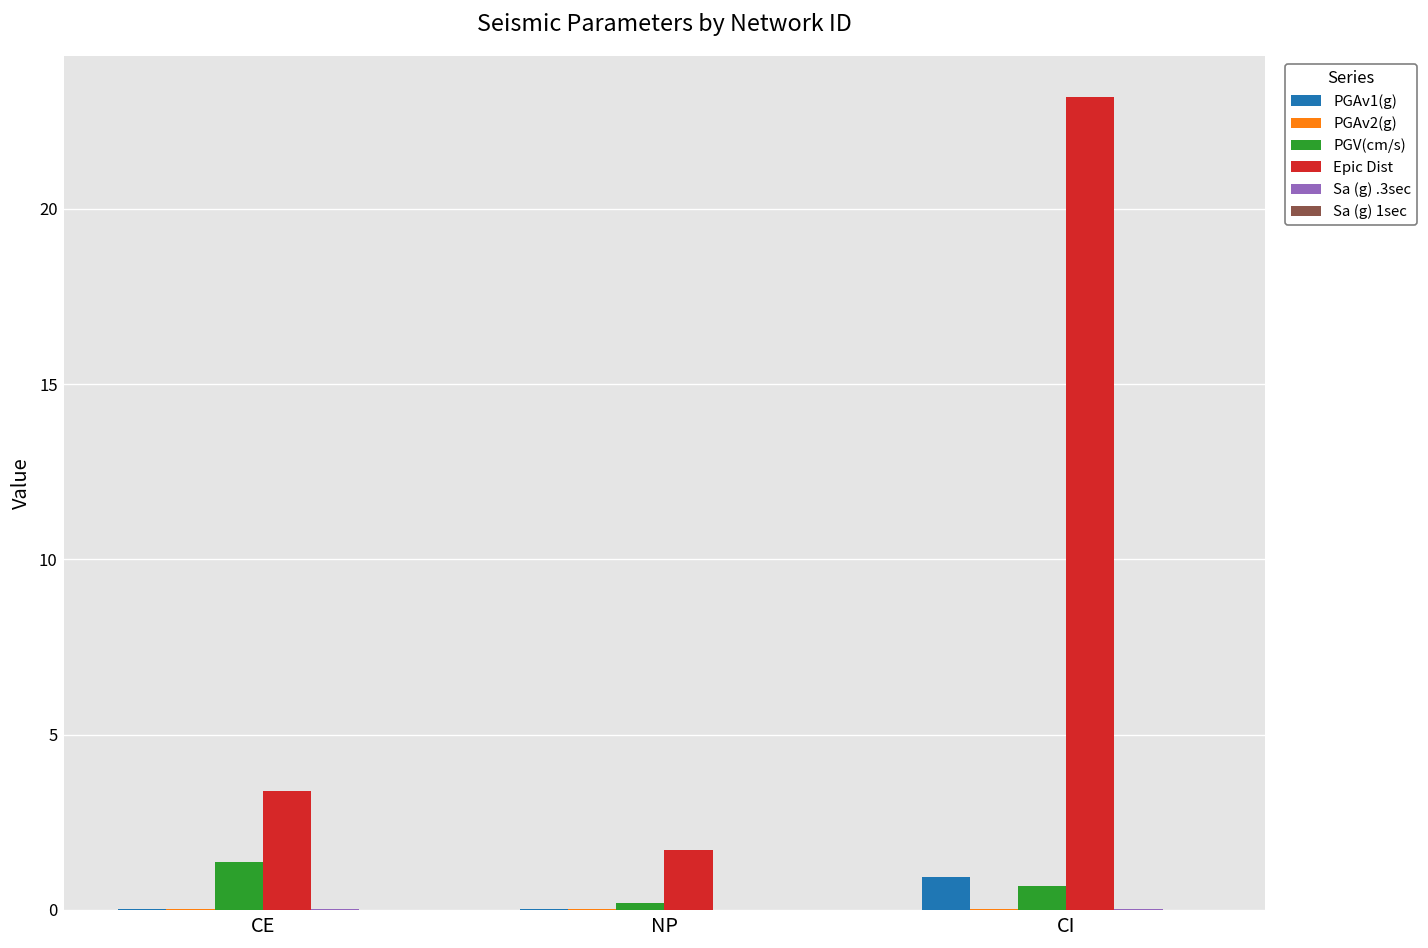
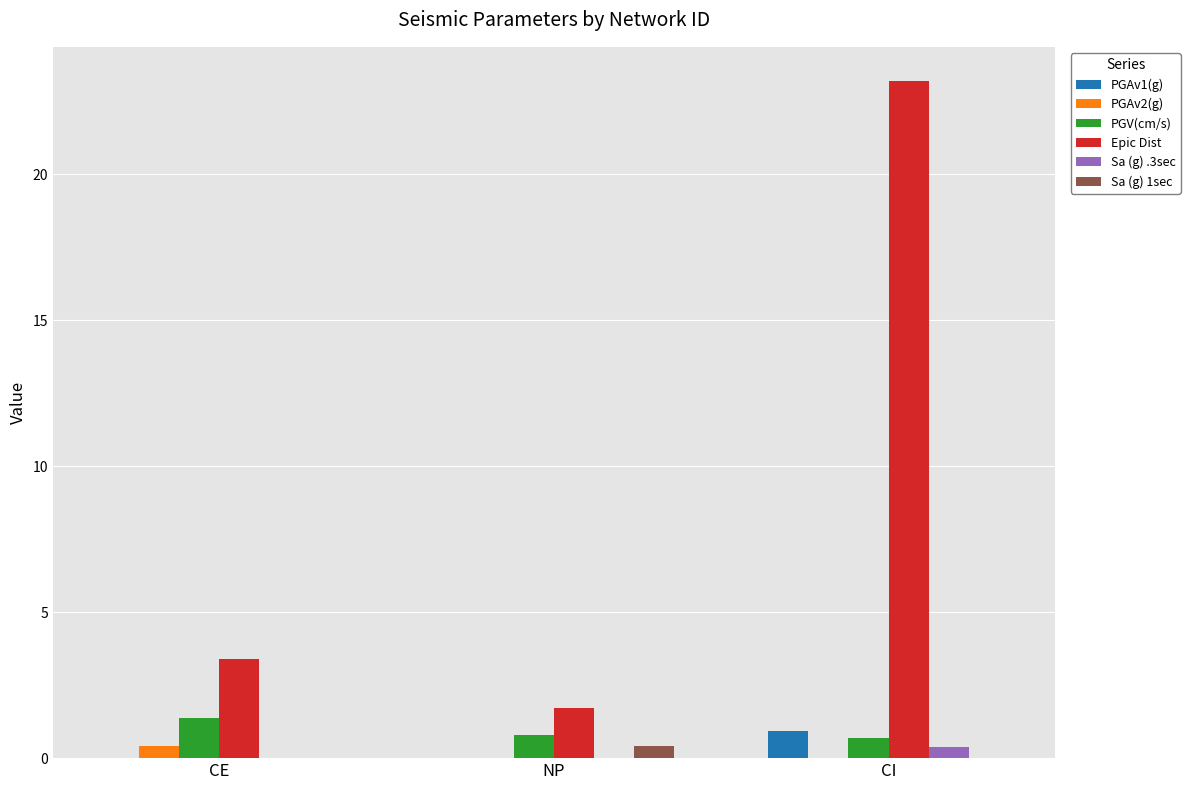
  {
    "PGAv1(g)": {
      "CI": 0.9
    },
    "PGAv2(g)": {
-     "CE": 0.0
+     "CE": 0.4
    },
    "PGV(cm/s)": {
      "CE": 1.4,
-     "NP": 0.2,
+     "NP": 0.8,
      "CI": 0.7
    },
    "Epic Dist": {
      "CE": 3.4,
      "NP": 1.7,
      "CI": 23.2
    },
    "Sa (g) .3sec": {
-     "CI": 0.0
+     "CI": 0.4
    },
    "Sa (g) 1sec": {
-     "NP": 0.0,
+     "NP": 0.4,
      "CI": 0.0
    }
  }
